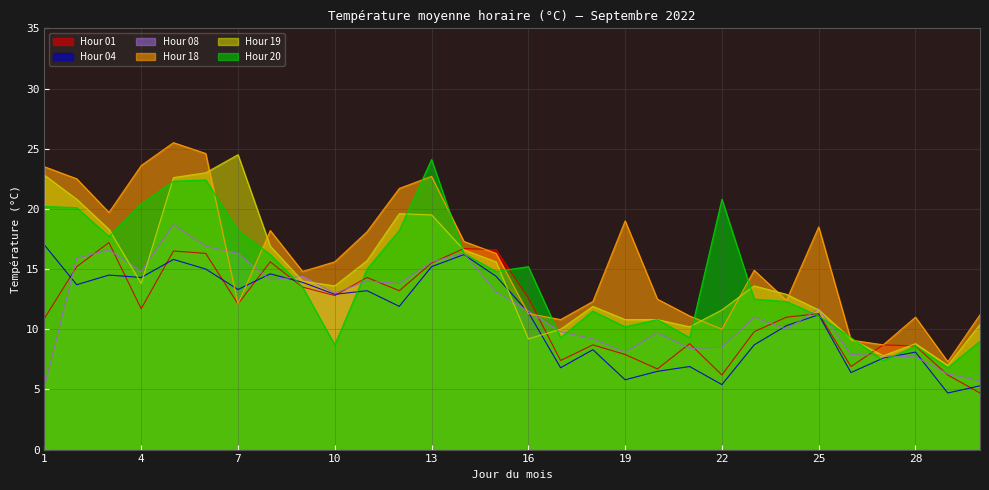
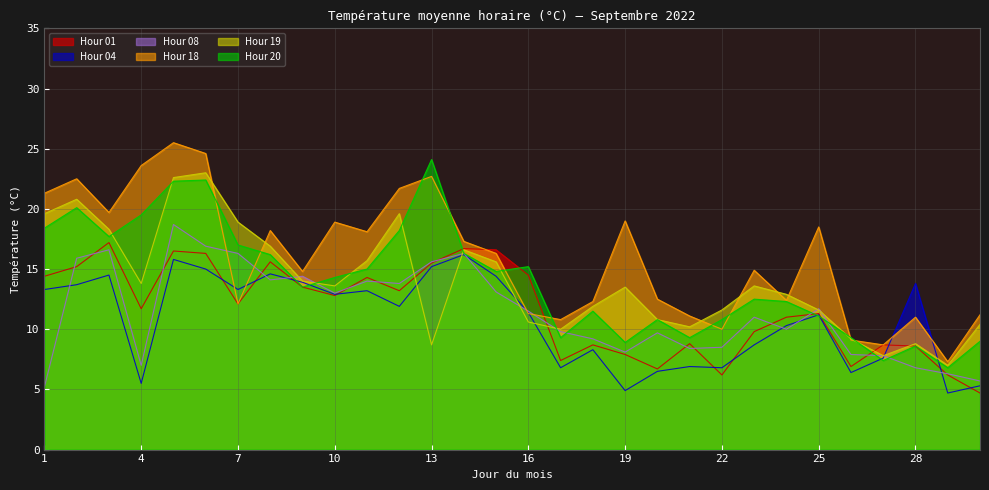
  {
    "Hour 01": {
-     "1": 10.9,
+     "1": 14.4,
      "4": 11.7,
-     "16": 12.6,
+     "16": 14.5,
      "22": 6.2
    },
    "Hour 04": {
-     "1": 17.0,
-     "4": 14.3,
+     "1": 13.3,
+     "4": 5.5,
      "7": 13.3,
      "13": 15.2,
-     "19": 5.8,
-     "22": 5.4,
-     "28": 8.1
+     "19": 4.9,
+     "22": 6.8,
+     "28": 13.8
    },
    "Hour 08": {
      "1": 5.2,
-     "4": 14.8,
+     "4": 7.0,
      "7": 16.3,
      "22": 8.5,
-     "28": 7.7
+     "28": 6.8
    },
    "Hour 18": {
-     "1": 23.5,
+     "1": 21.3,
      "4": 23.6,
-     "10": 15.6,
+     "10": 18.9,
      "13": 22.7,
      "19": 19.0,
      "22": 10.0,
      "25": 18.5,
      "28": 11.0
    },
    "Hour 19": {
-     "1": 22.8,
+     "1": 19.6,
      "4": 13.8,
-     "7": 24.5,
+     "7": 18.9,
      "10": 13.6,
-     "13": 19.5,
-     "16": 9.2,
-     "19": 10.8,
+     "13": 8.7,
+     "16": 10.6,
+     "19": 13.5,
      "22": 11.6
    },
    "Hour 20": {
-     "1": 20.2,
-     "4": 20.4,
-     "7": 18.2,
-     "10": 8.7,
+     "1": 18.4,
+     "4": 19.5,
+     "7": 17.0,
+     "10": 14.3,
      "13": 24.1,
      "16": 15.2,
-     "19": 10.2,
-     "22": 20.8
+     "19": 8.9,
+     "22": 10.8
    }
  }
